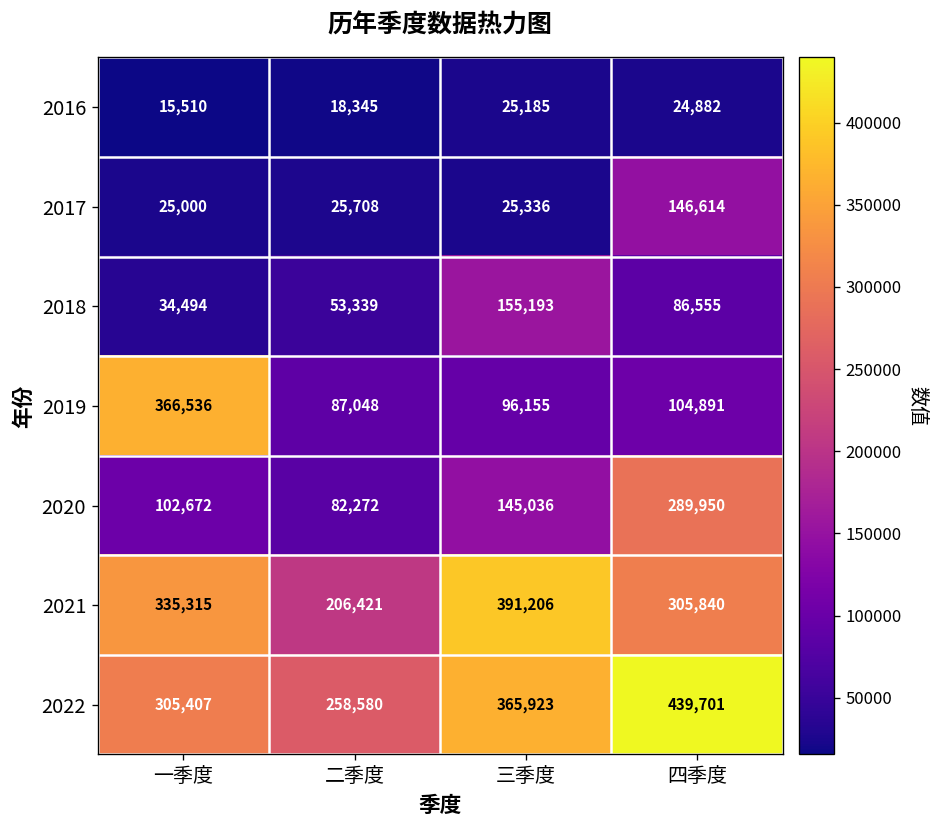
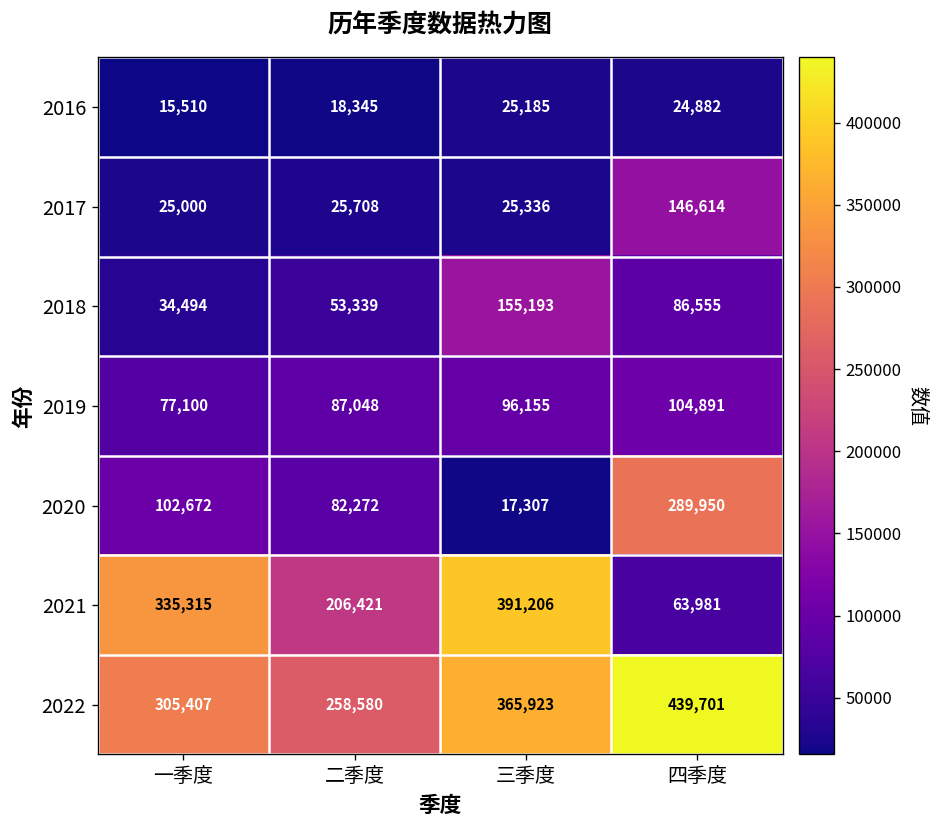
  {
    "2016": {
      "一季度": "15,510",
      "二季度": "18,345",
      "三季度": "25,185",
      "四季度": "24,882"
    },
    "2017": {
      "一季度": "25,000",
      "二季度": "25,708",
      "三季度": "25,336",
      "四季度": "146,614"
    },
    "2018": {
      "一季度": "34,494",
      "二季度": "53,339",
      "三季度": "155,193",
      "四季度": "86,555"
    },
    "2019": {
-     "一季度": "366,536",
+     "一季度": "77,100",
      "二季度": "87,048",
      "三季度": "96,155",
      "四季度": "104,891"
    },
    "2020": {
      "一季度": "102,672",
      "二季度": "82,272",
-     "三季度": "145,036",
+     "三季度": "17,307",
      "四季度": "289,950"
    },
    "2021": {
      "一季度": "335,315",
      "二季度": "206,421",
      "三季度": "391,206",
-     "四季度": "305,840"
+     "四季度": "63,981"
    },
    "2022": {
      "一季度": "305,407",
      "二季度": "258,580",
      "三季度": "365,923",
      "四季度": "439,701"
    }
  }
